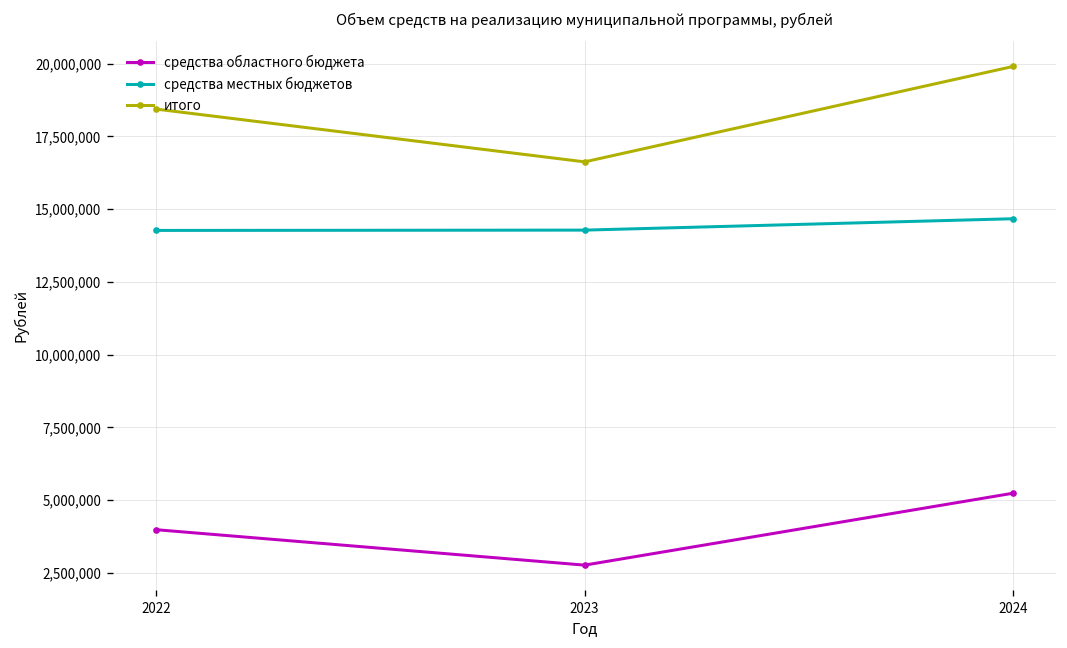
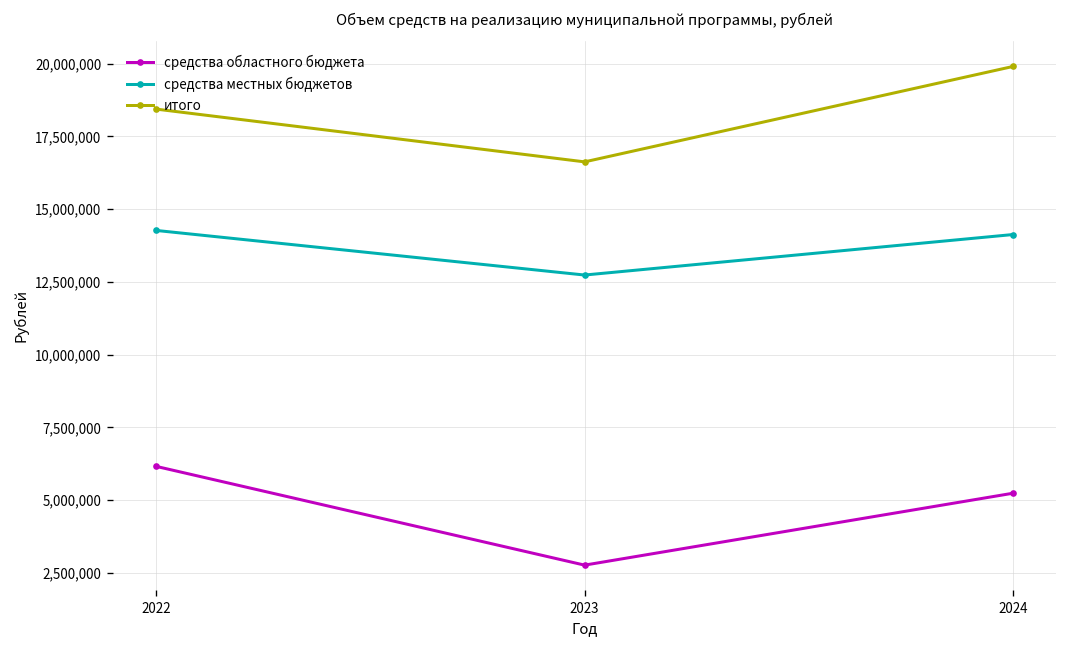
  {
    "средства областного бюджета": {
-     "2022": "4,000,000",
+     "2022": "6,200,000",
      "2023": "2,800,000",
      "2024": "5,200,000"
    },
    "средства местных бюджетов": {
      "2022": "14,300,000",
-     "2023": "14,300,000",
-     "2024": "14,700,000"
+     "2023": "12,700,000",
+     "2024": "14,100,000"
    },
    "итого": {
      "2022": "18,400,000",
      "2023": "16,600,000",
      "2024": "19,900,000"
    }
  }
